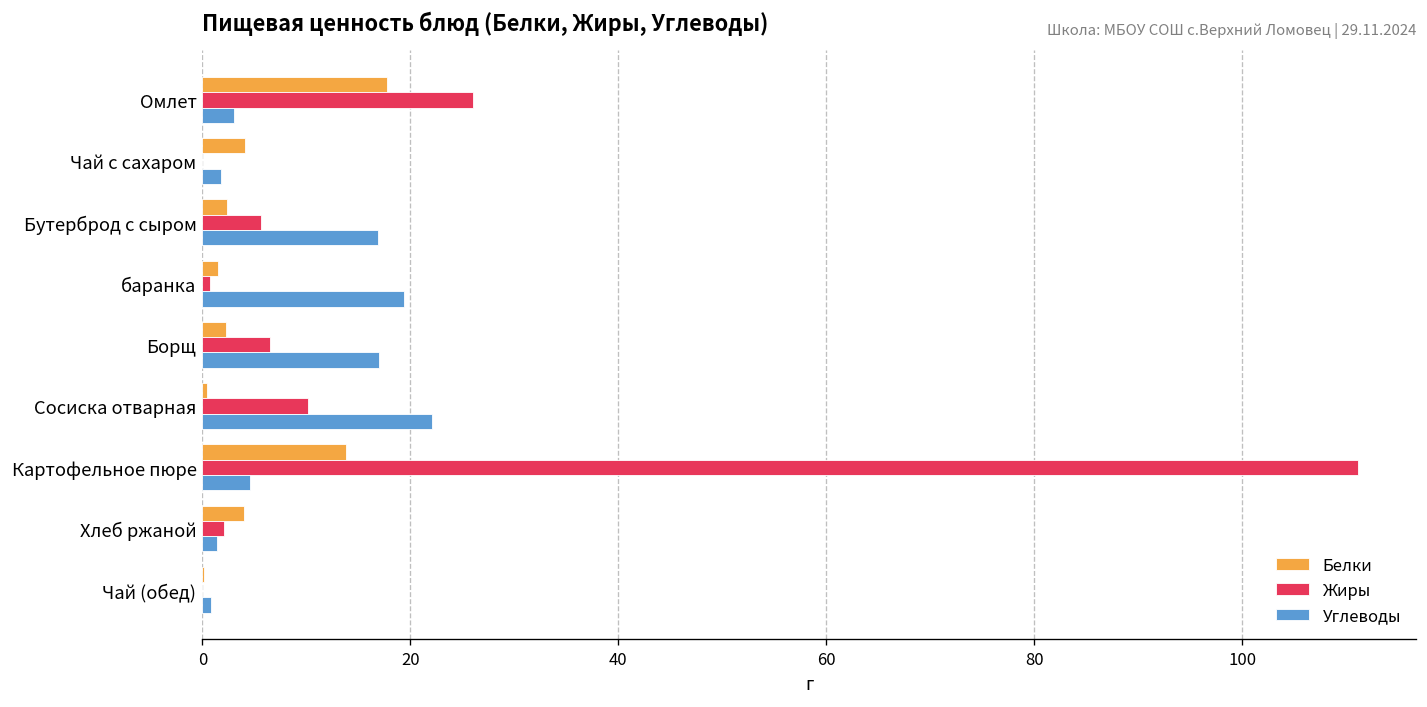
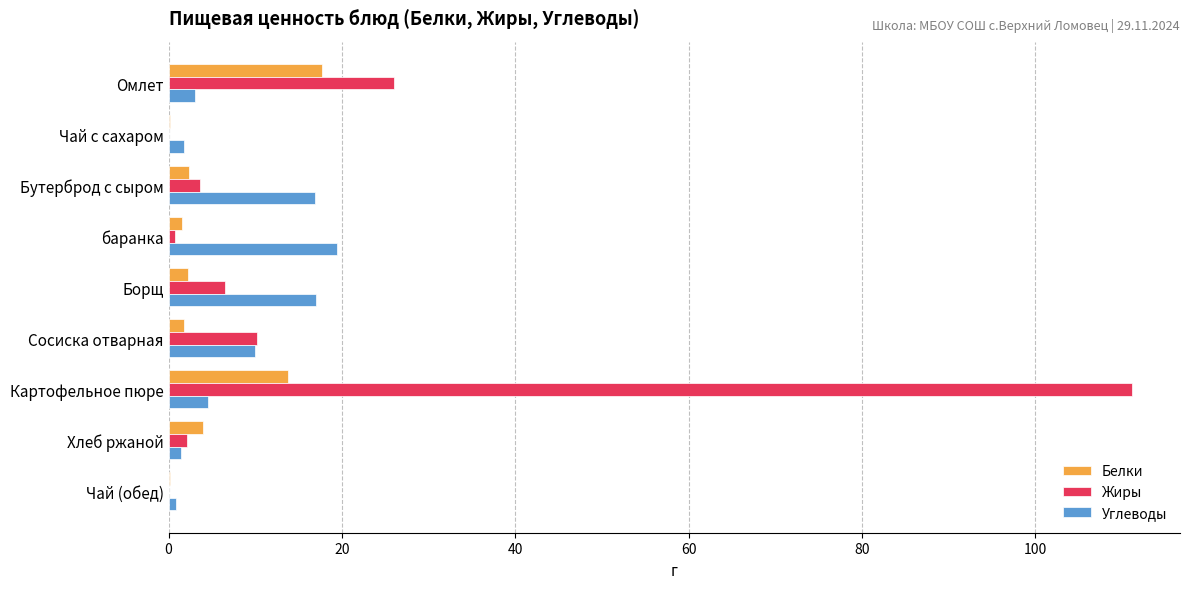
  {
    "Белки": {
      "Омлет": 18,
-     "Чай с сахаром": 4,
+     "Чай с сахаром": 0,
      "Бутерброд с сыром": 2,
      "баранка": 2,
      "Борщ": 2,
-     "Сосиска отварная": 0,
+     "Сосиска отварная": 2,
      "Картофельное пюре": 14,
      "Хлеб ржаной": 4
    },
    "Жиры": {
      "Омлет": 26,
-     "Бутерброд с сыром": 6,
+     "Бутерброд с сыром": 4,
      "баранка": 1,
      "Борщ": 7,
      "Сосиска отварная": 10,
      "Картофельное пюре": 111,
      "Хлеб ржаной": 2
    },
    "Углеводы": {
      "Омлет": 3,
      "Чай с сахаром": 2,
      "Бутерброд с сыром": 17,
      "баранка": 19,
      "Борщ": 17,
-     "Сосиска отварная": 22,
+     "Сосиска отварная": 10,
      "Картофельное пюре": 5,
      "Хлеб ржаной": 1,
      "Чай (обед)": 1
    }
  }
